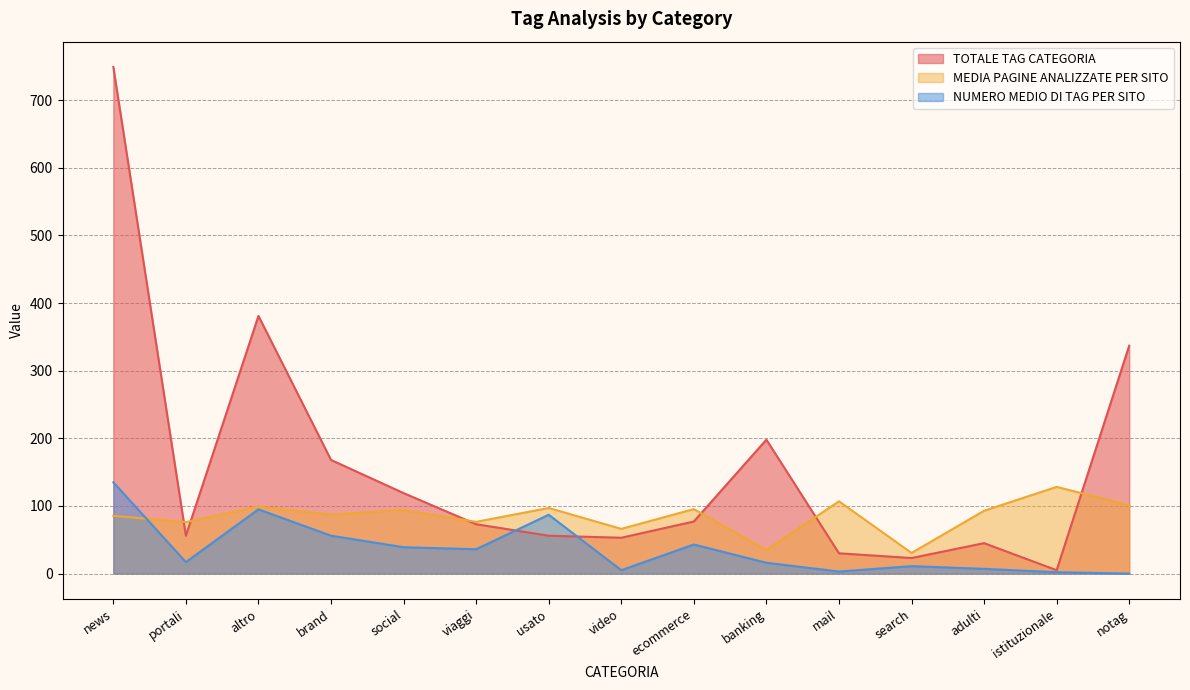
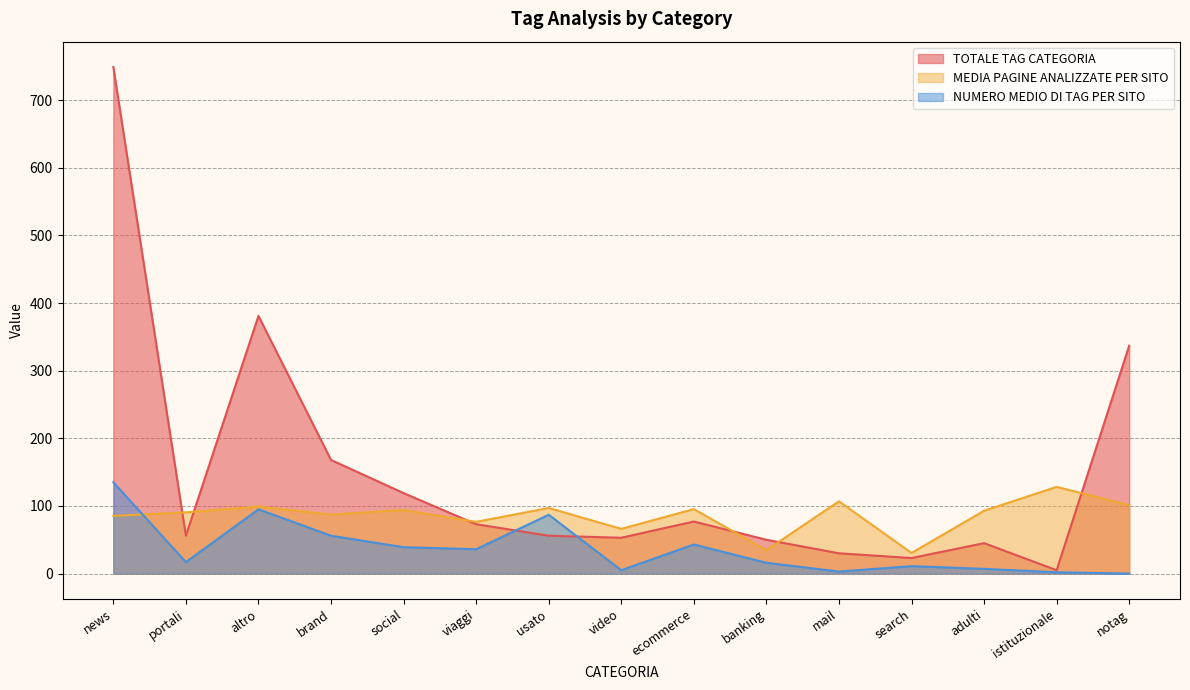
  {
    "TOTALE TAG CATEGORIA": {
      "news": 750,
      "portali": 60,
      "altro": 380,
      "brand": 170,
      "social": 120,
      "usato": 60,
      "video": 50,
      "ecommerce": 80,
-     "banking": 200,
+     "banking": 50,
      "mail": 30,
      "search": 20,
      "adulti": 50,
      "notag": 340
    },
    "MEDIA PAGINE ANALIZZATE PER SITO": {
      "news": 90,
-     "portali": 80,
+     "portali": 90,
      "altro": 100,
      "brand": 90,
      "social": 90,
      "usato": 100,
      "video": 70,
      "ecommerce": 100,
      "banking": 30,
      "mail": 110,
      "search": 30,
      "adulti": 90,
      "istituzionale": 130,
      "notag": 100
    },
    "NUMERO MEDIO DI TAG PER SITO": {
      "news": 140,
      "portali": 20,
      "altro": 100,
      "brand": 60,
      "social": 40,
      "viaggi": 40,
      "usato": 90,
      "video": 10,
      "ecommerce": 40,
      "banking": 20,
      "mail": 0,
      "search": 10,
      "adulti": 10,
      "notag": 0
    }
  }
